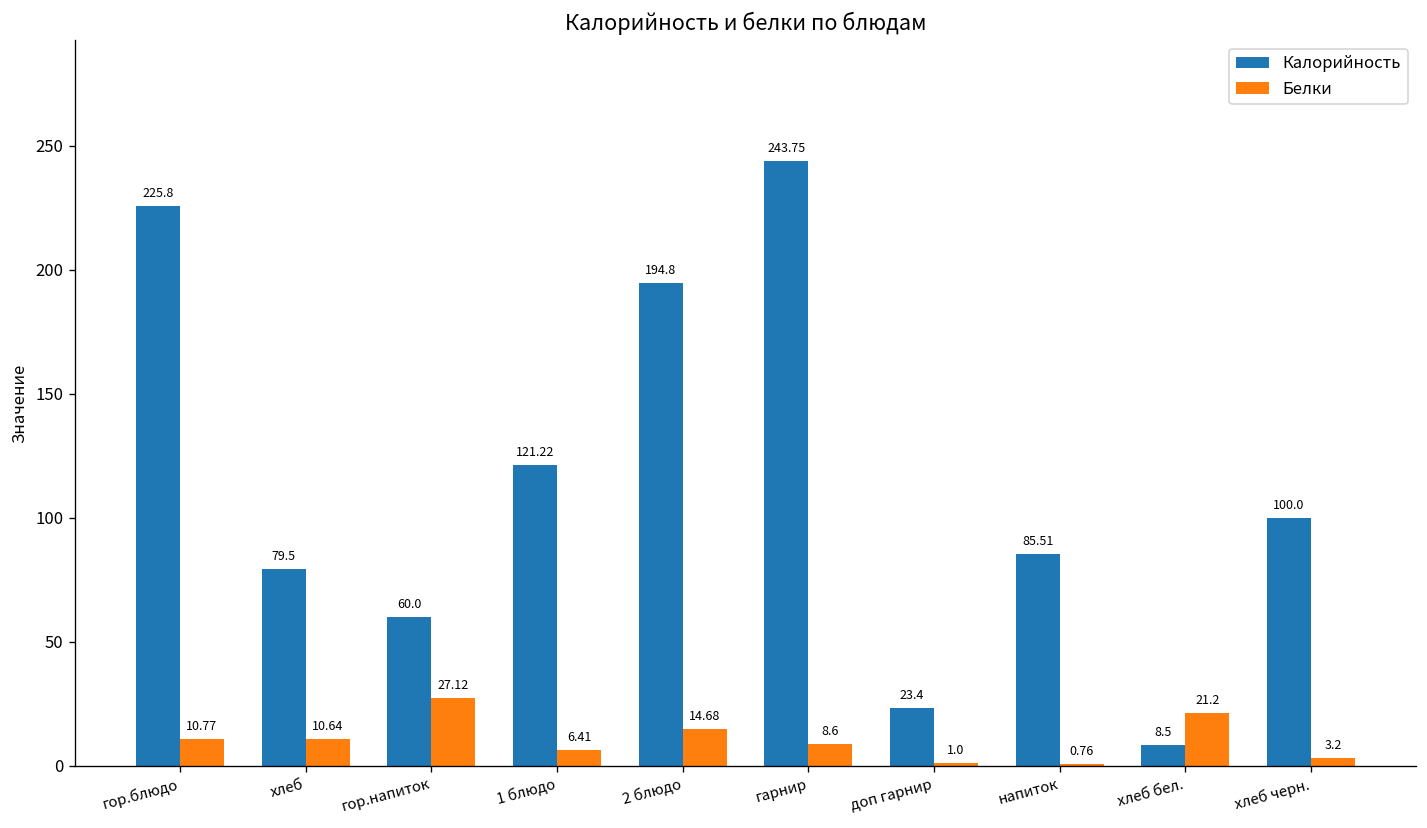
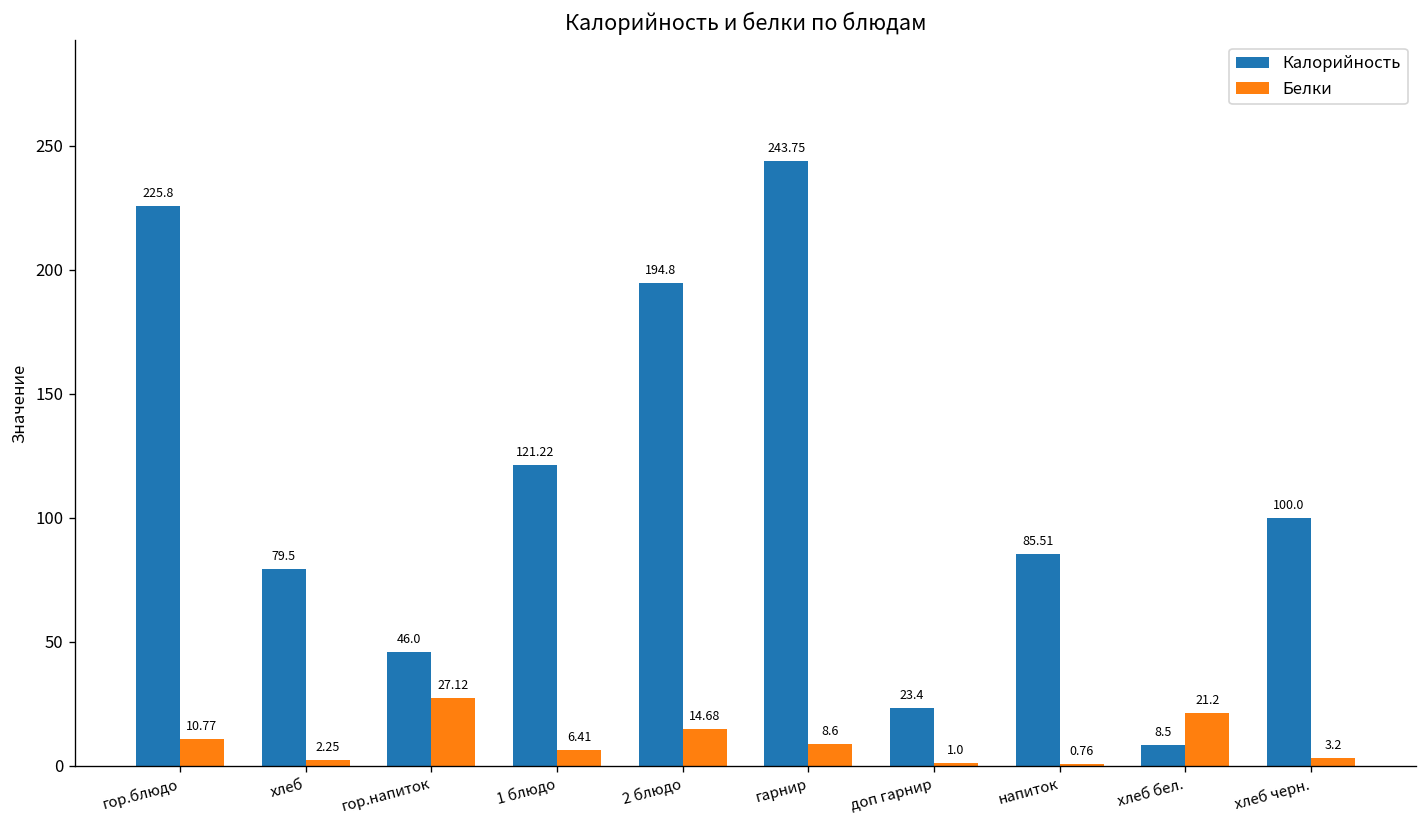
  {
    "Калорийность": {
      "гор.блюдо": 225.8,
      "хлеб": 79.5,
-     "гор.напиток": 60.0,
+     "гор.напиток": 46.0,
      "1 блюдо": 121.22,
      "2 блюдо": 194.8,
      "гарнир": 243.75,
      "доп гарнир": 23.4,
      "напиток": 85.51,
      "хлеб бел.": 8.5,
      "хлеб черн.": 100.0
    },
    "Белки": {
      "гор.блюдо": 10.77,
-     "хлеб": 10.64,
+     "хлеб": 2.25,
      "гор.напиток": 27.12,
      "1 блюдо": 6.41,
      "2 блюдо": 14.68,
      "гарнир": 8.6,
      "доп гарнир": 1.0,
      "напиток": 0.76,
      "хлеб бел.": 21.2,
      "хлеб черн.": 3.2
    }
  }
